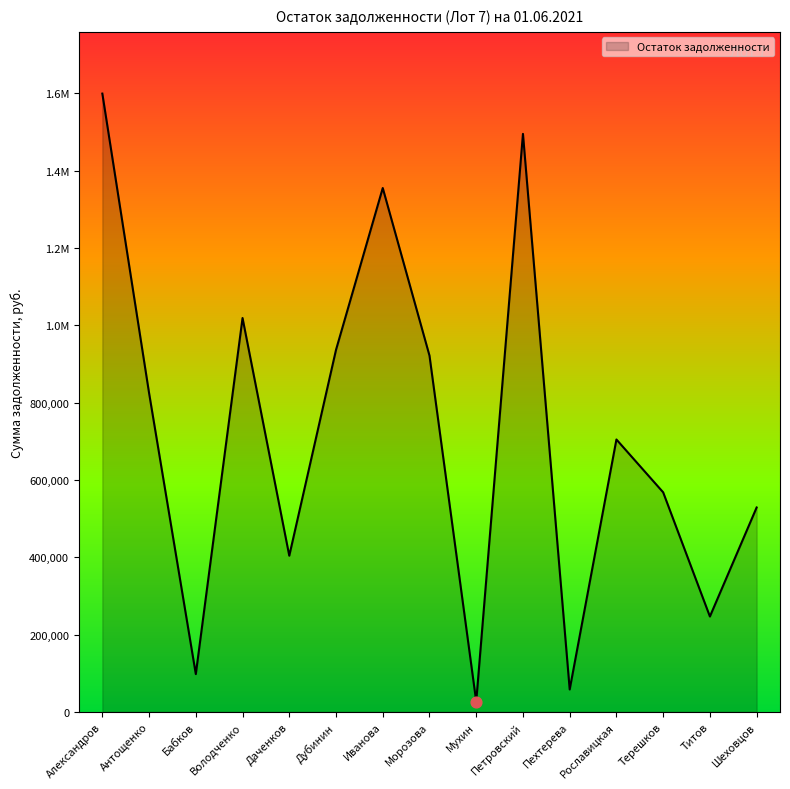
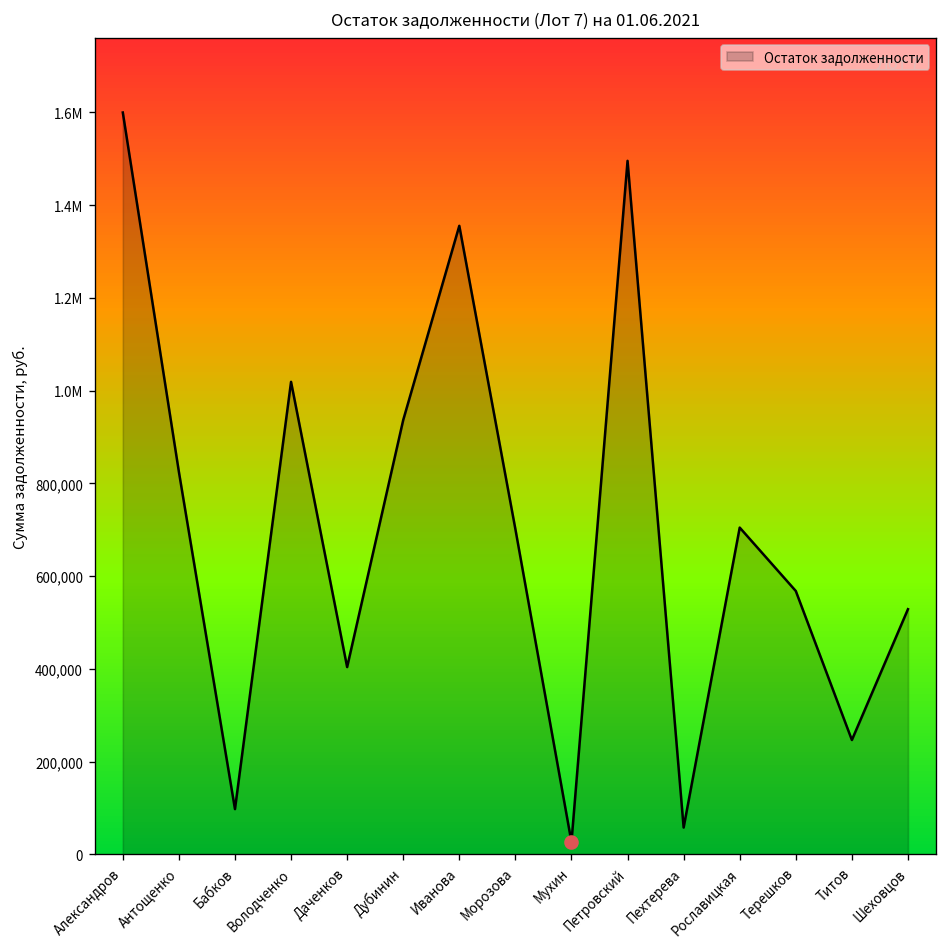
  {
    "Остаток задолженности": {
      "Александров": "1,600,000",
      "Антощенко": "820,000",
      "Бабков": "100,000",
      "Володченко": "1,020,000",
      "Даченков": "400,000",
      "Дубинин": "940,000",
      "Иванова": "1,360,000",
-     "Морозова": "920,000",
+     "Морозова": "700,000",
      "Петровский": "1,500,000",
      "Пехтерева": "60,000",
      "Рославицкая": "700,000",
      "Терешков": "570,000",
      "Титов": "250,000",
      "Шеховцов": "530,000"
    }
  }
